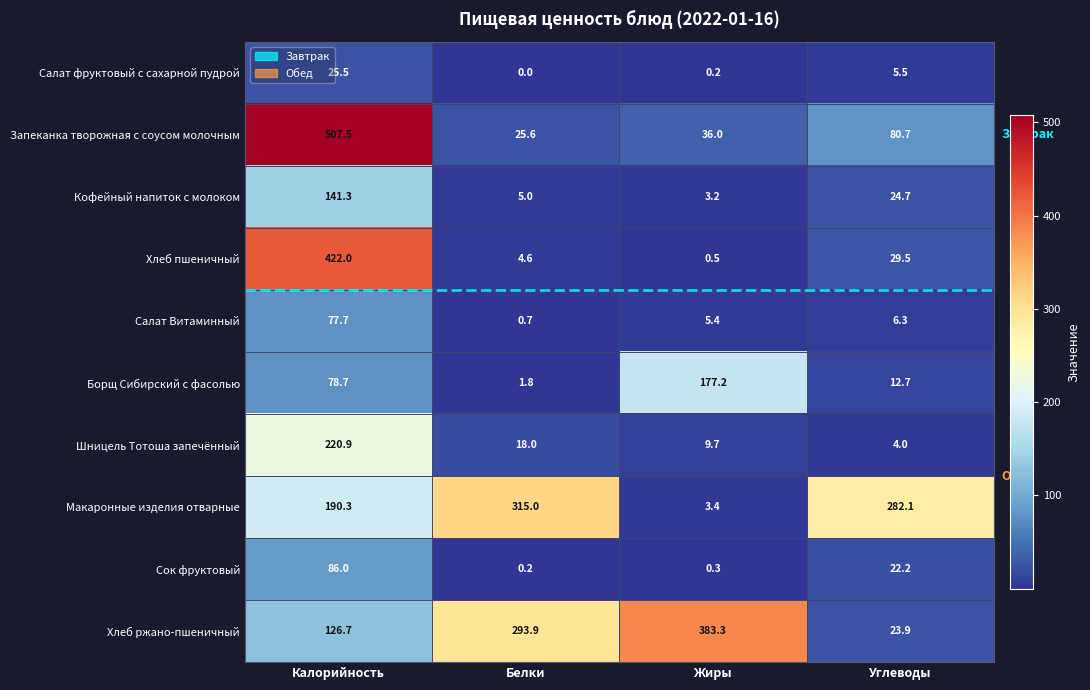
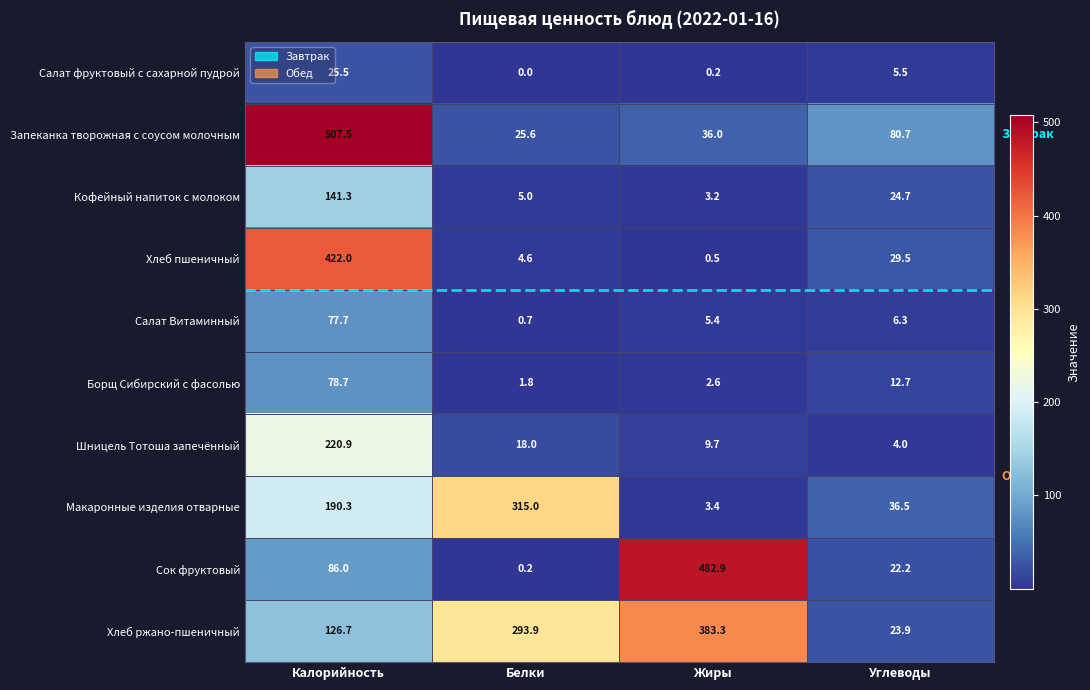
  {
    "Салат фруктовый с сахарной пудрой": {
      "Белки": 0.0,
      "Жиры": 0.2,
      "Углеводы": 5.5
    },
    "Запеканка творожная с соусом молочным": {
      "Калорийность": 507.5,
      "Белки": 25.6,
      "Жиры": 36.0,
      "Углеводы": 80.7
    },
    "Кофейный напиток с молоком": {
      "Калорийность": 141.3,
      "Белки": 5.0,
      "Жиры": 3.2,
      "Углеводы": 24.7
    },
    "Хлеб пшеничный": {
      "Калорийность": 422.0,
      "Белки": 4.6,
      "Жиры": 0.5,
      "Углеводы": 29.5
    },
    "Салат Витаминный": {
      "Калорийность": 77.7,
      "Белки": 0.7,
      "Жиры": 5.4,
      "Углеводы": 6.3
    },
    "Борщ Сибирский с фасолью": {
      "Калорийность": 78.7,
      "Белки": 1.8,
-     "Жиры": 177.2,
+     "Жиры": 2.6,
      "Углеводы": 12.7
    },
    "Шницель Тотоша запечённый": {
      "Калорийность": 220.9,
      "Белки": 18.0,
      "Жиры": 9.7,
      "Углеводы": 4.0
    },
    "Макаронные изделия отварные": {
      "Калорийность": 190.3,
      "Белки": 315.0,
      "Жиры": 3.4,
-     "Углеводы": 282.1
+     "Углеводы": 36.5
    },
    "Сок фруктовый": {
      "Калорийность": 86.0,
      "Белки": 0.2,
-     "Жиры": 0.3,
+     "Жиры": 482.9,
      "Углеводы": 22.2
    },
    "Хлеб ржано-пшеничный": {
      "Калорийность": 126.7,
      "Белки": 293.9,
      "Жиры": 383.3,
      "Углеводы": 23.9
    }
  }
